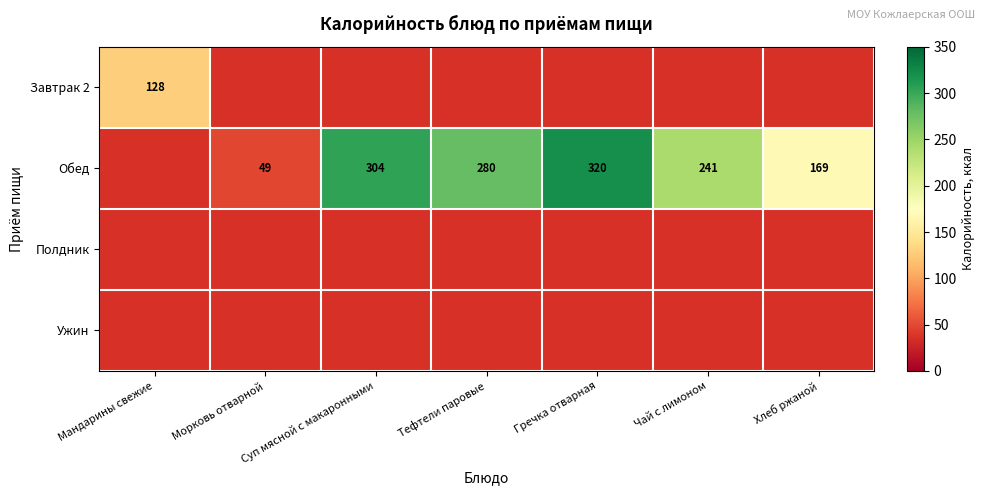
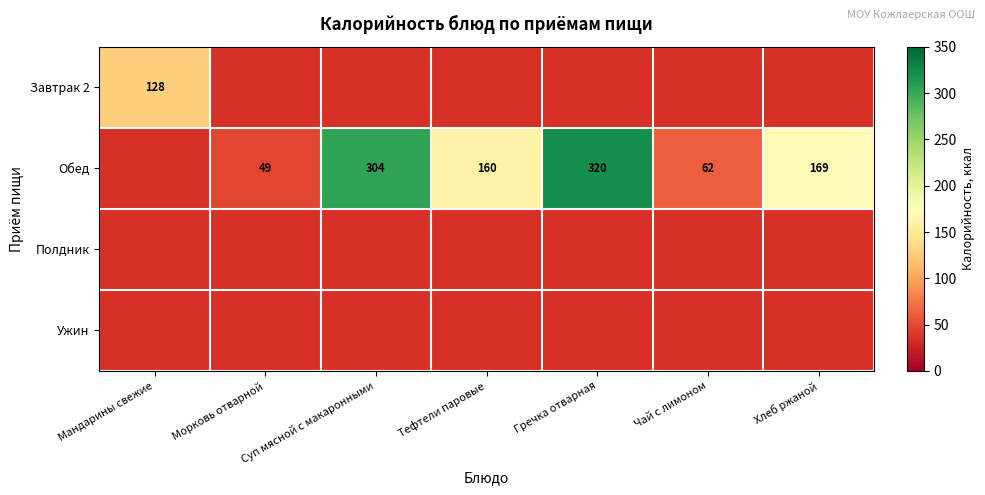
  {
    "Завтрак 2": {
      "Мандарины свежие": 128
    },
    "Обед": {
      "Морковь отварной": 49,
      "Суп мясной с макаронными": 304,
-     "Тефтели паровые": 280,
+     "Тефтели паровые": 160,
      "Гречка отварная": 320,
-     "Чай с лимоном": 241,
+     "Чай с лимоном": 62,
      "Хлеб ржаной": 169
    }
  }
